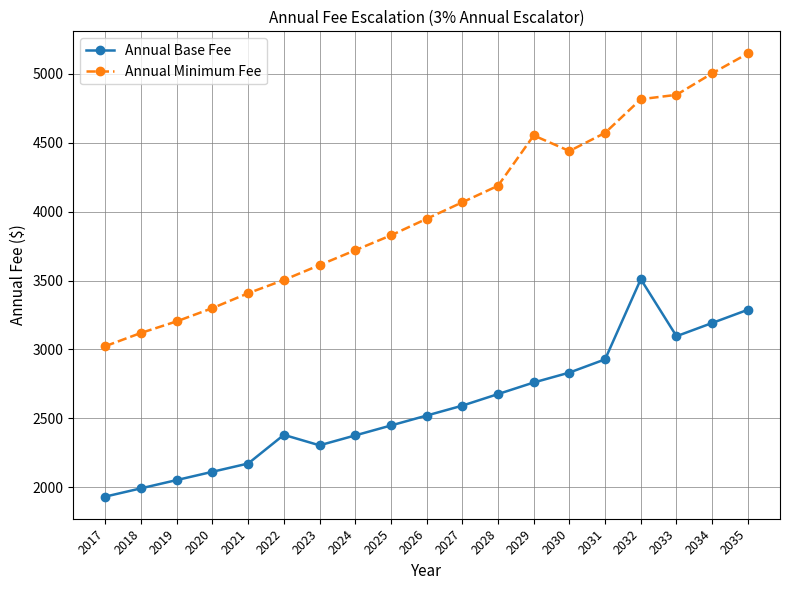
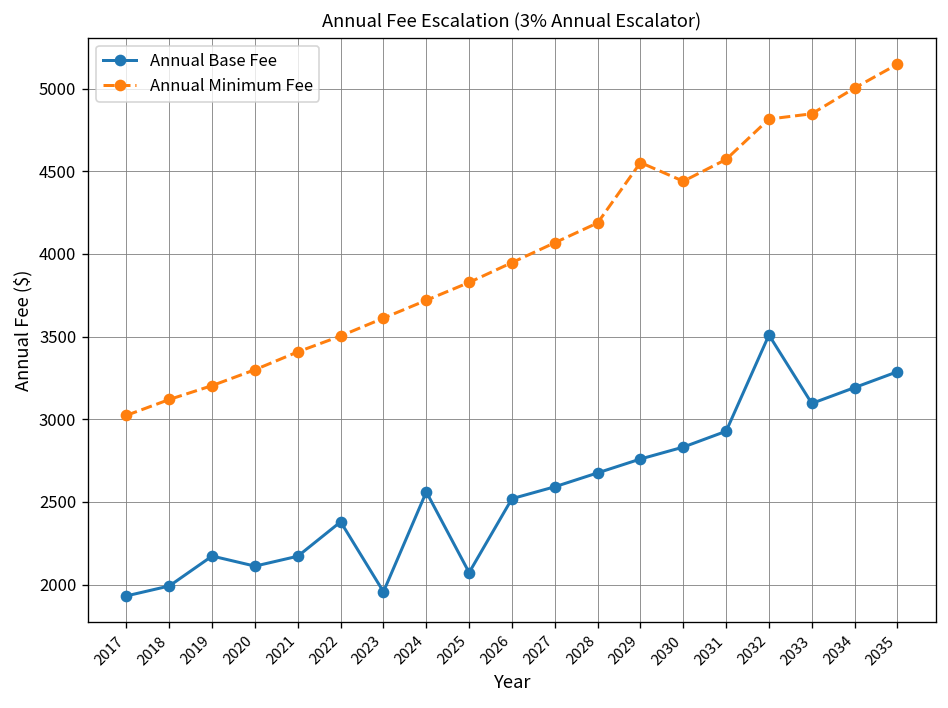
  {
    "Annual Base Fee": {
      "2017": 1930,
      "2018": 1990,
-     "2019": 2050,
+     "2019": 2170,
      "2020": 2110,
      "2021": 2170,
      "2022": 2380,
-     "2023": 2300,
-     "2024": 2380,
-     "2025": 2450,
+     "2023": 1960,
+     "2024": 2560,
+     "2025": 2070,
      "2026": 2520,
      "2027": 2590,
      "2028": 2680,
      "2029": 2760,
      "2030": 2830,
      "2031": 2930,
      "2032": 3510,
      "2033": 3100,
      "2034": 3190,
      "2035": 3290
    },
    "Annual Minimum Fee": {
      "2017": 3020,
      "2018": 3120,
      "2019": 3200,
      "2020": 3300,
      "2021": 3410,
      "2022": 3500,
      "2023": 3610,
      "2024": 3720,
      "2025": 3830,
      "2026": 3950,
      "2027": 4070,
      "2028": 4190,
      "2029": 4550,
      "2030": 4440,
      "2031": 4570,
      "2032": 4820,
      "2033": 4850,
      "2034": 5000,
      "2035": 5150
    }
  }
